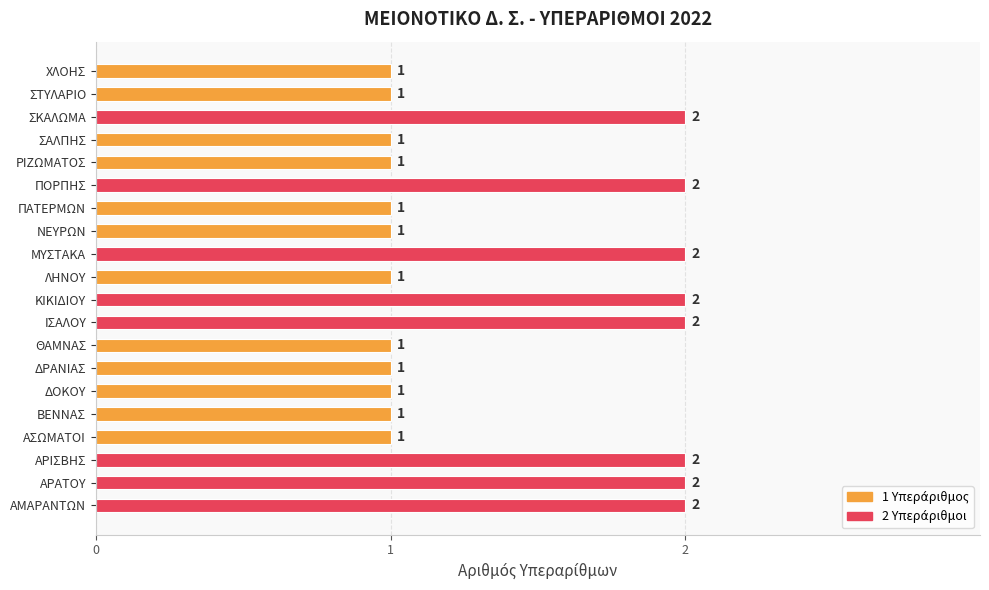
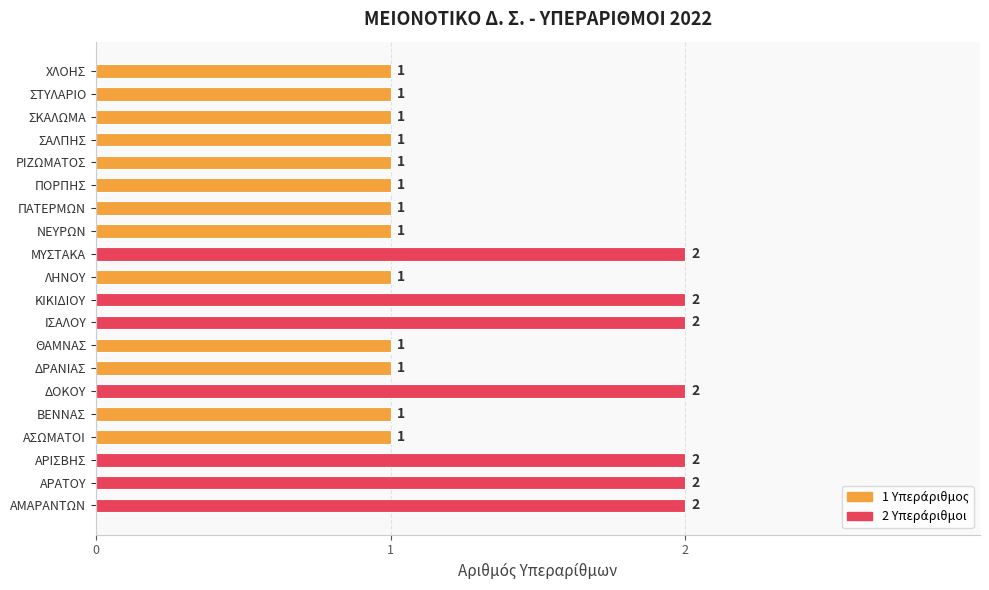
  {
    "ΧΛΟΗΣ": 1,
    "ΣΤΥΛΑΡΙΟ": 1,
-   "ΣΚΑΛΩΜΑ": 2,
+   "ΣΚΑΛΩΜΑ": 1,
    "ΣΑΛΠΗΣ": 1,
    "ΡΙΖΩΜΑΤΟΣ": 1,
-   "ΠΟΡΠΗΣ": 2,
+   "ΠΟΡΠΗΣ": 1,
    "ΠΑΤΕΡΜΩΝ": 1,
    "ΝΕΥΡΩΝ": 1,
    "ΜΥΣΤΑΚΑ": 2,
    "ΛΗΝΟΥ": 1,
    "ΚΙΚΙΔΙΟΥ": 2,
    "ΙΣΑΛΟΥ": 2,
    "ΘΑΜΝΑΣ": 1,
    "ΔΡΑΝΙΑΣ": 1,
-   "ΔΟΚΟΥ": 1,
+   "ΔΟΚΟΥ": 2,
    "ΒΕΝΝΑΣ": 1,
    "ΑΣΩΜΑΤΟΙ": 1,
    "ΑΡΙΣΒΗΣ": 2,
    "ΑΡΑΤΟΥ": 2,
    "ΑΜΑΡΑΝΤΩΝ": 2
  }
